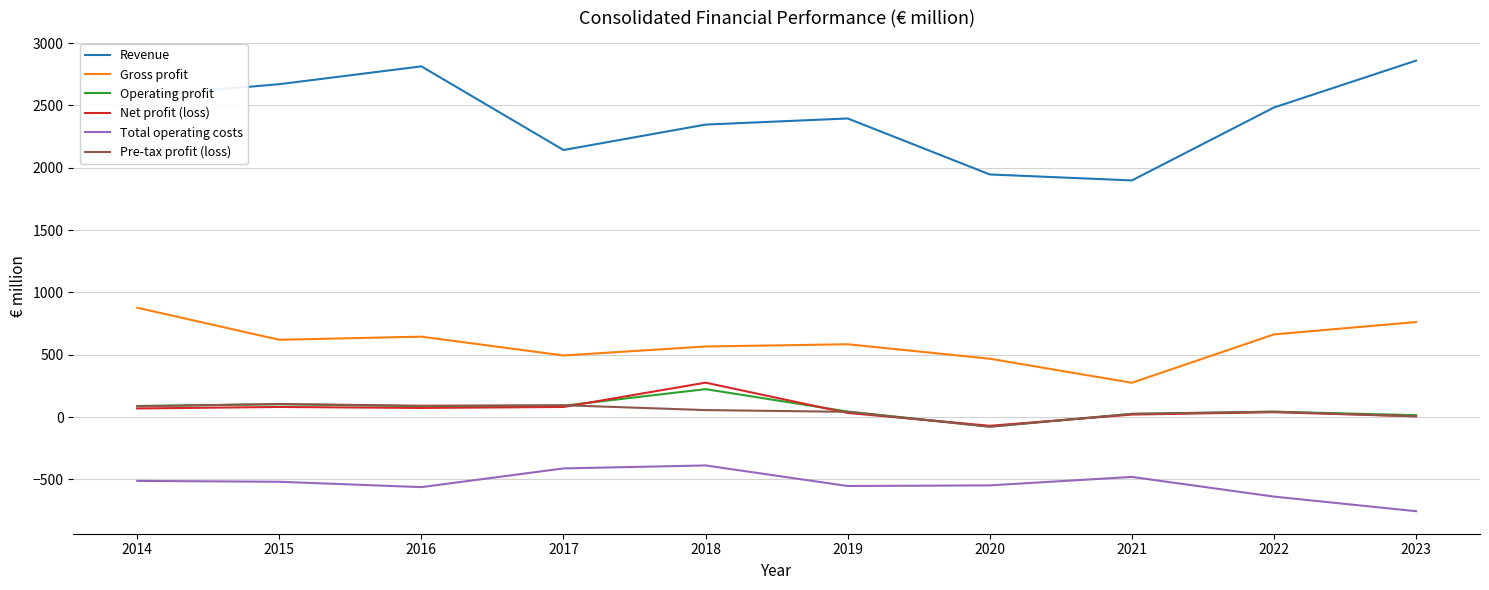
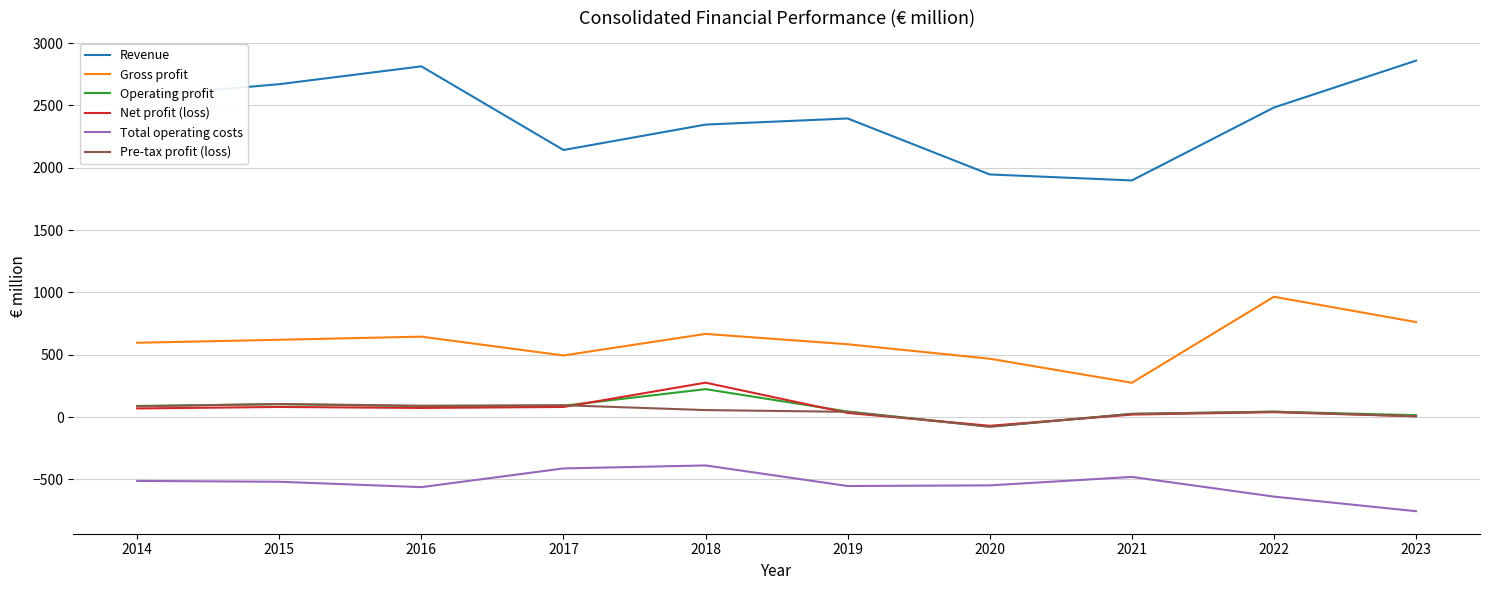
  {
    "Revenue": {
      "2015": 2670,
      "2016": 2810,
      "2017": 2140,
      "2018": 2350,
      "2019": 2400,
      "2020": 1950,
      "2021": 1900,
      "2022": 2480,
      "2023": 2860
    },
    "Gross profit": {
-     "2014": 880,
+     "2014": 600,
      "2015": 620,
      "2016": 650,
      "2017": 490,
-     "2018": 570,
+     "2018": 670,
      "2019": 580,
      "2020": 470,
      "2021": 280,
-     "2022": 660,
+     "2022": 970,
      "2023": 760
    },
    "Operating profit": {
      "2018": 220
    },
    "Net profit (loss)": {
      "2015": 80,
      "2018": 280
    },
    "Total operating costs": {
      "2014": -510,
      "2015": -520,
      "2016": -560,
      "2017": -410,
      "2018": -390,
      "2019": -550,
      "2020": -550,
      "2021": -480,
      "2022": -640,
      "2023": -760
    },
    "Pre-tax profit (loss)": {
      "2018": 60
    }
  }
